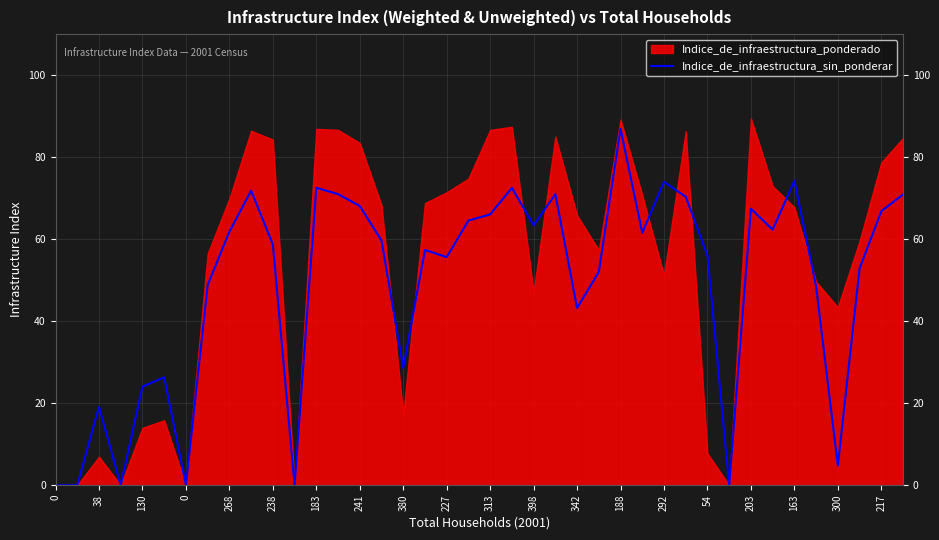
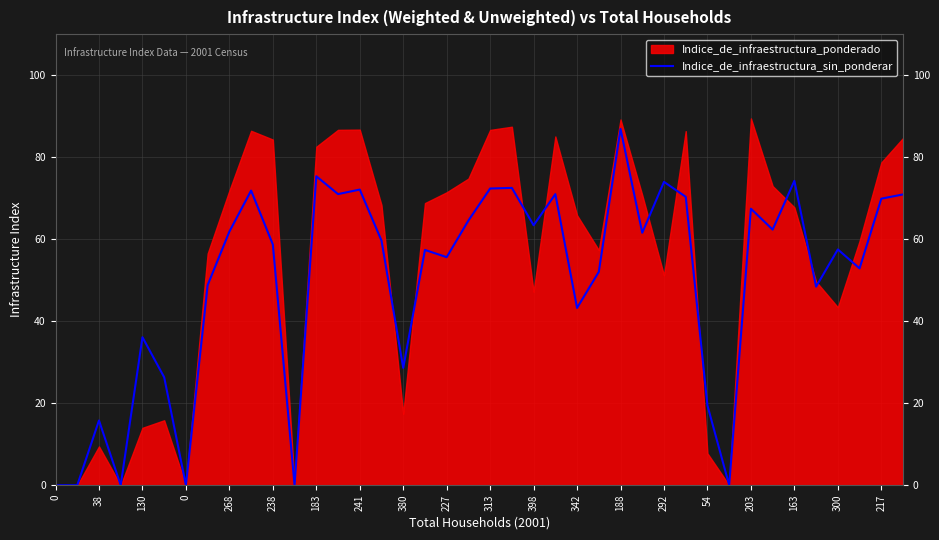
  {
    "Indice_de_infraestructura_sin_ponderar": {
-     "38": 19,
-     "130": 24,
+     "38": 16,
+     "130": 36,
      "268": 62,
      "238": 59,
-     "183": 73,
-     "241": 68,
+     "183": 75,
+     "241": 72,
      "380": 29,
      "227": 56,
-     "313": 66,
+     "313": 72,
      "398": 63,
      "342": 43,
      "188": 87,
      "292": 74,
-     "54": 56,
+     "54": 19,
      "203": 67,
      "163": 74,
-     "300": 5,
-     "217": 67
+     "300": 58,
+     "217": 70
    },
    "Indice_de_infraestructura_ponderado": {
-     "38": 7,
+     "38": 9,
      "130": 14,
-     "268": 70,
+     "268": 72,
      "238": 84,
-     "183": 87,
-     "241": 83,
+     "183": 83,
+     "241": 87,
      "380": 17,
      "227": 71,
      "313": 87,
      "398": 47,
      "342": 66,
      "188": 89,
      "292": 51,
      "54": 8,
      "203": 89,
      "163": 68,
      "300": 43,
      "217": 79
    }
  }
